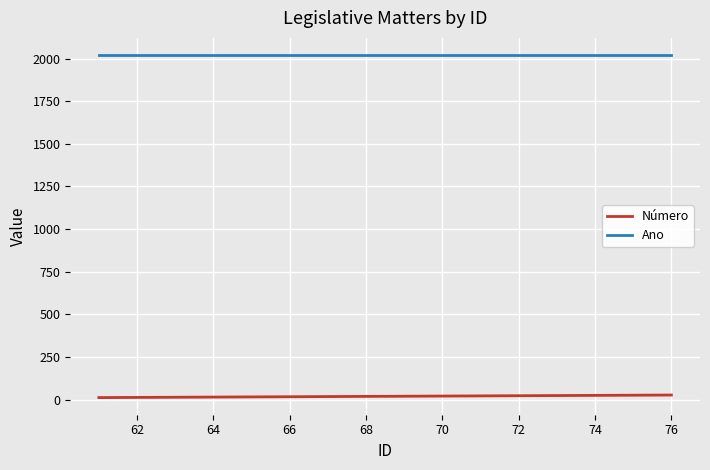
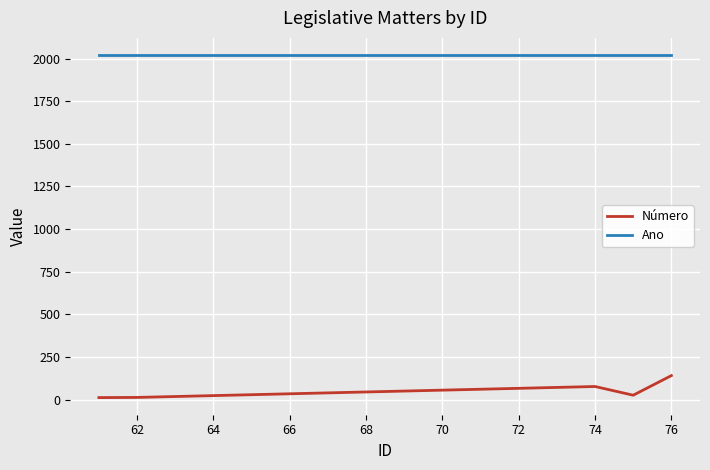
  {
    "Número": {
      "62": 10,
-     "74": 30,
-     "76": 30
+     "74": 80,
+     "76": 140
    },
    "Ano": {
      "62": 2020,
      "74": 2020,
      "76": 2020
    }
  }
